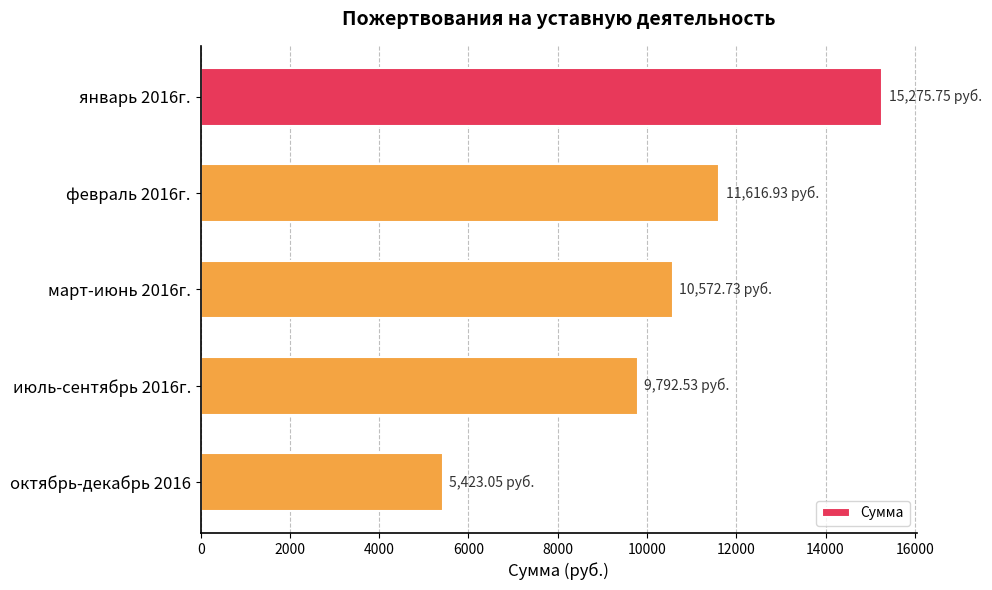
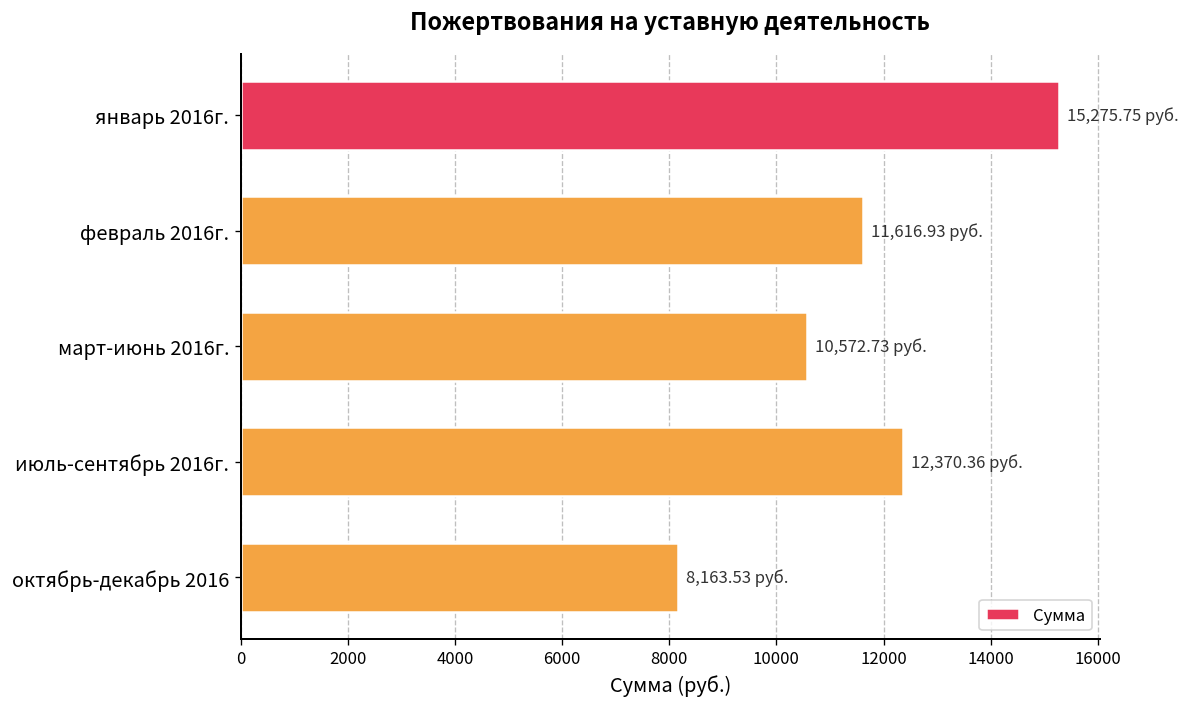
  {
    "январь 2016г.": "15,275.75",
    "февраль 2016г.": "11,616.93",
    "март-июнь 2016г.": "10,572.73",
-   "июль-сентябрь 2016г.": "9,792.53",
-   "октябрь-декабрь 2016": "5,423.05"
+   "июль-сентябрь 2016г.": "12,370.36",
+   "октябрь-декабрь 2016": "8,163.53"
  }
